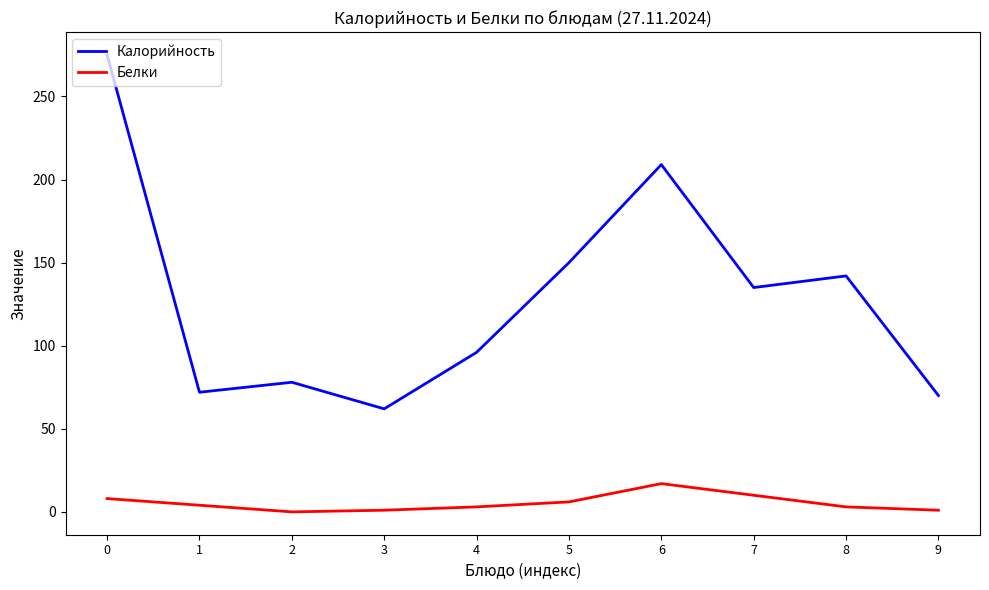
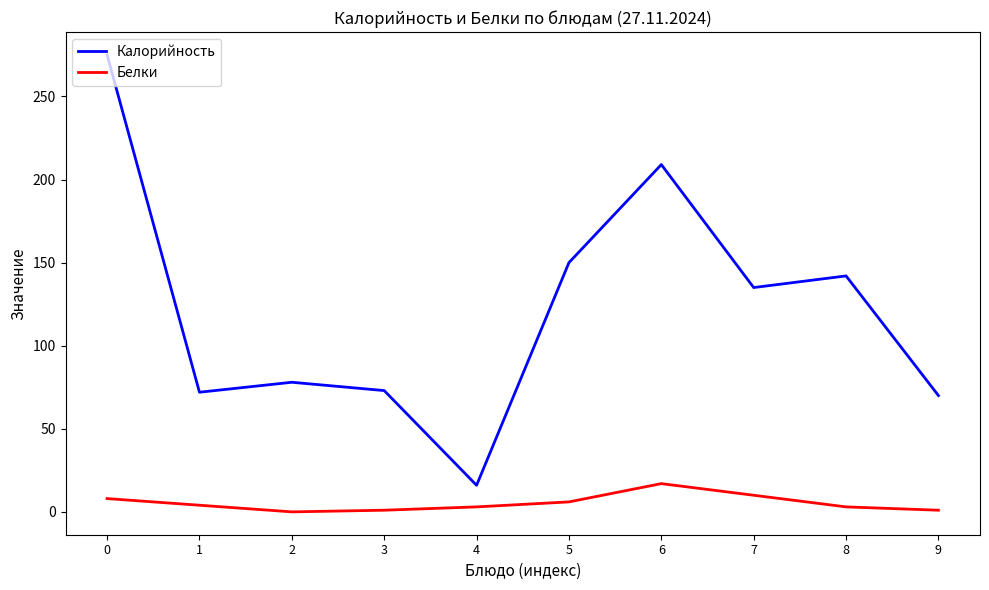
  {
    "Калорийность": {
      "1": 72,
      "2": 78,
-     "3": 62,
-     "4": 96,
+     "3": 73,
+     "4": 16,
      "5": 150,
      "6": 209,
      "7": 135,
      "8": 142,
      "9": 70
    },
    "Белки": {
      "0": 8,
      "1": 4,
      "2": 0,
      "3": 1,
      "4": 3,
      "5": 6,
      "6": 17,
      "7": 10,
      "8": 3,
      "9": 1
    }
  }
